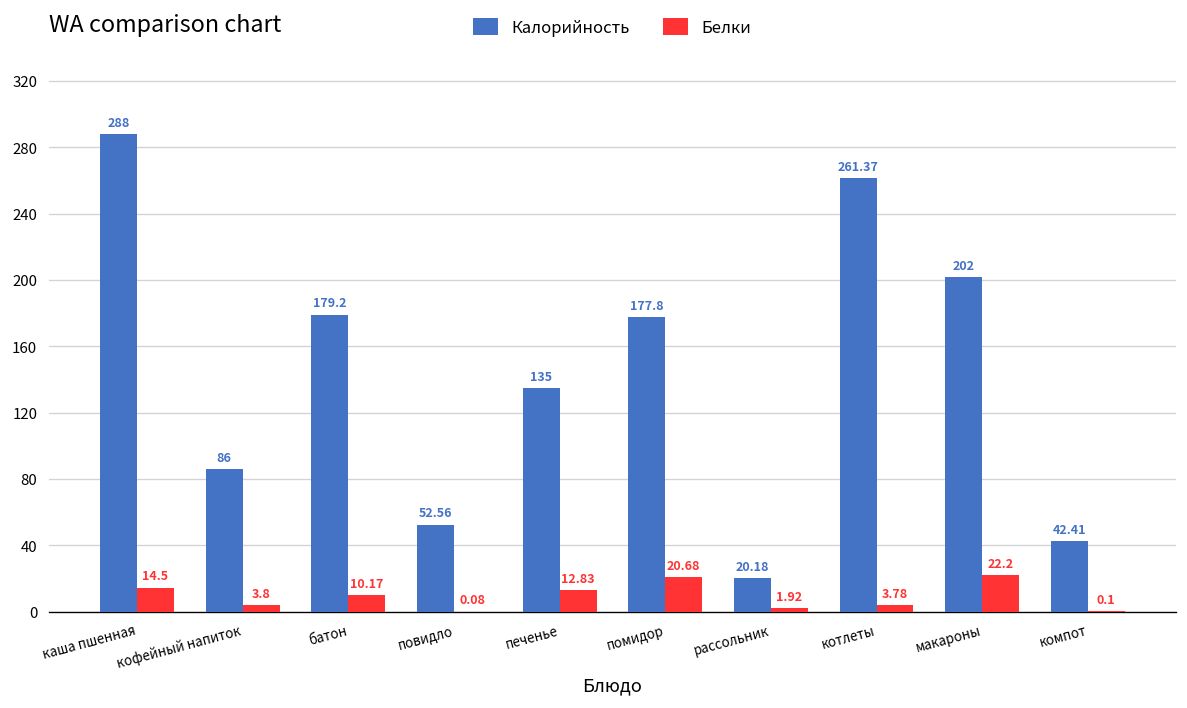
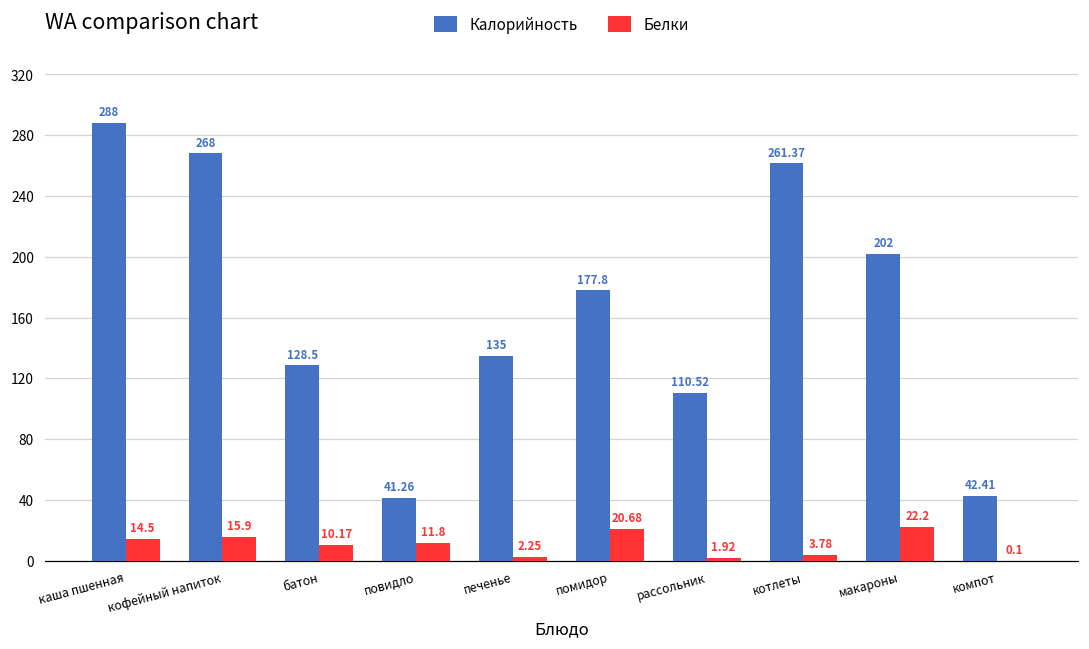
  {
    "Калорийность": {
      "каша пшенная": 288,
-     "кофейный напиток": 86,
-     "батон": 179.2,
-     "повидло": 52.56,
+     "кофейный напиток": 268,
+     "батон": 128.5,
+     "повидло": 41.26,
      "печенье": 135,
      "помидор": 177.8,
-     "рассольник": 20.18,
+     "рассольник": 110.52,
      "котлеты": 261.37,
      "макароны": 202,
      "компот": 42.41
    },
    "Белки": {
      "каша пшенная": 14.5,
-     "кофейный напиток": 3.8,
+     "кофейный напиток": 15.9,
      "батон": 10.17,
-     "повидло": 0.08,
-     "печенье": 12.83,
+     "повидло": 11.8,
+     "печенье": 2.25,
      "помидор": 20.68,
      "рассольник": 1.92,
      "котлеты": 3.78,
      "макароны": 22.2,
      "компот": 0.1
    }
  }
